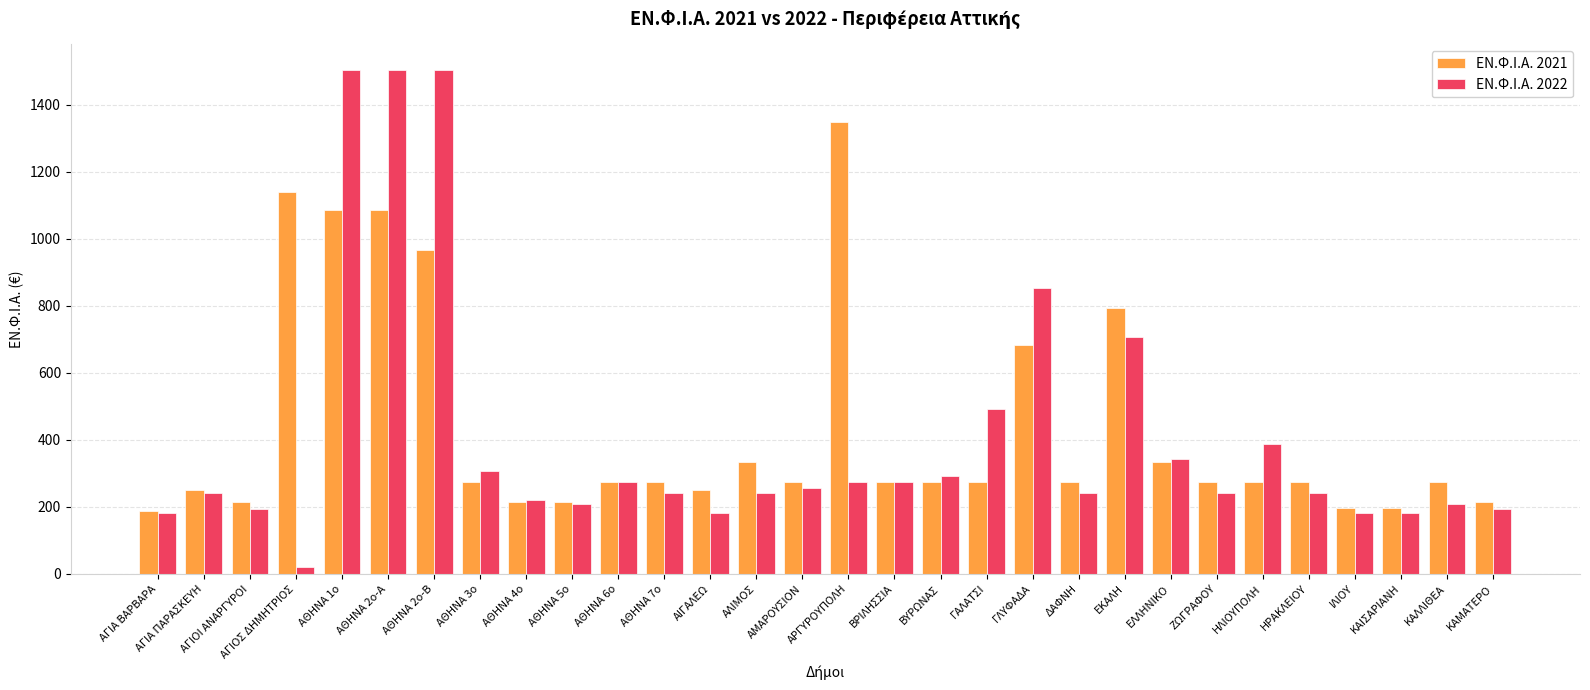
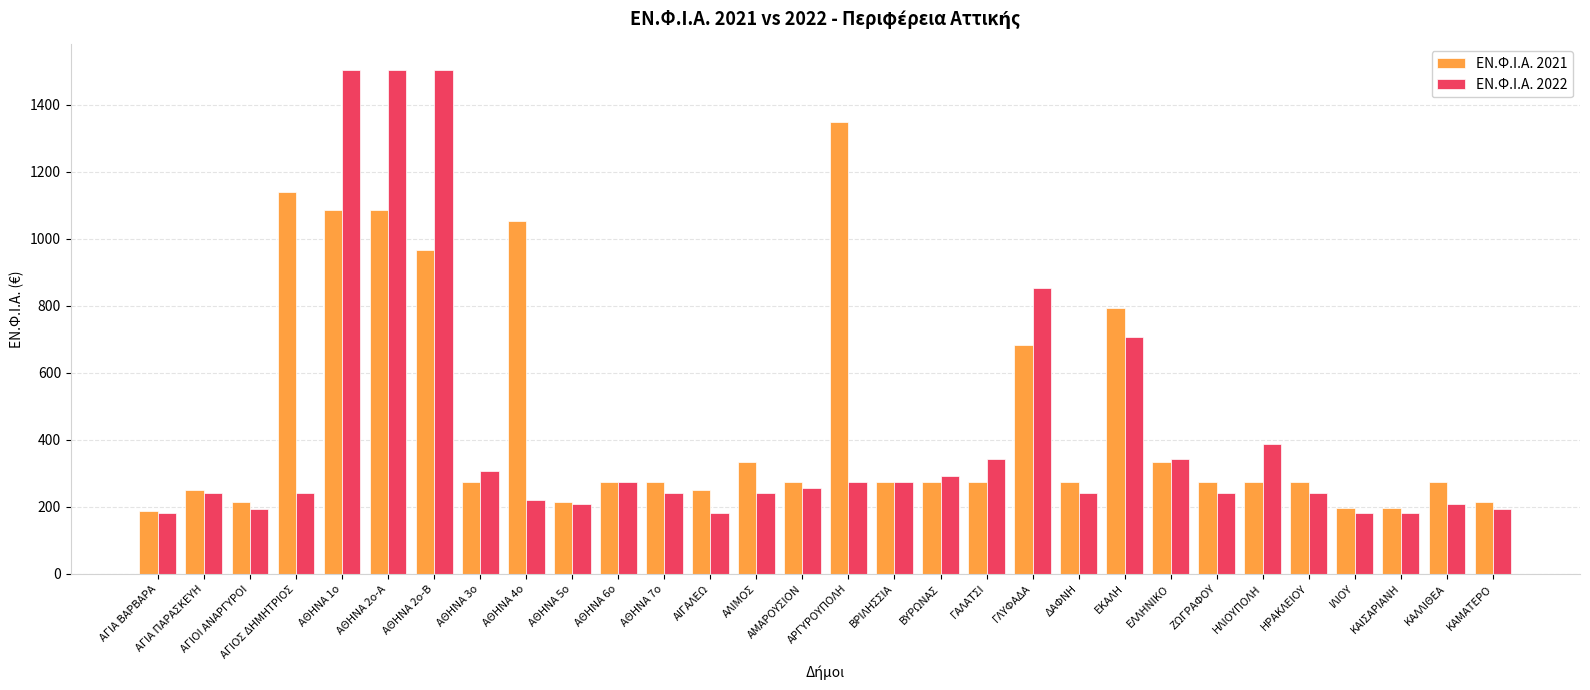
  {
    "ΕΝ.Φ.Ι.Α. 2021": {
      "ΑΓΙΑ ΒΑΡΒΑΡΑ": 190,
      "ΑΓΙΑ ΠΑΡΑΣΚΕΥΗ": 250,
      "ΑΓΙΟΙ ΑΝΑΡΓΥΡΟΙ": 220,
      "ΑΓΙΟΣ ΔΗΜΗΤΡΙΟΣ": 1140,
      "ΑΘΗΝΑ 1ο": 1090,
      "ΑΘΗΝΑ 2ο-Α": 1090,
      "ΑΘΗΝΑ 2ο-Β": 970,
      "ΑΘΗΝΑ 3ο": 280,
-     "ΑΘΗΝΑ 4ο": 220,
+     "ΑΘΗΝΑ 4ο": 1050,
      "ΑΘΗΝΑ 5ο": 220,
      "ΑΘΗΝΑ 6ο": 280,
      "ΑΘΗΝΑ 7ο": 280,
      "ΑΙΓΑΛΕΩ": 250,
      "ΑΛΙΜΟΣ": 330,
      "ΑΜΑΡΟΥΣΙΟΝ": 280,
      "ΑΡΓΥΡΟΥΠΟΛΗ": 1350,
      "ΒΡΙΛΗΣΣΙΑ": 280,
      "ΒΥΡΩΝΑΣ": 280,
      "ΓΑΛΑΤΣΙ": 280,
      "ΓΛΥΦΑΔΑ": 680,
      "ΔΑΦΝΗ": 280,
      "ΕΚΑΛΗ": 790,
      "ΕΛΛΗΝΙΚΟ": 330,
      "ΖΩΓΡΑΦΟΥ": 280,
      "ΗΛΙΟΥΠΟΛΗ": 280,
      "ΗΡΑΚΛΕΙΟΥ": 280,
      "ΙΛΙΟΥ": 200,
      "ΚΑΙΣΑΡΙΑΝΗ": 200,
      "ΚΑΛΛΙΘΕΑ": 280,
      "ΚΑΜΑΤΕΡΟ": 220
    },
    "ΕΝ.Φ.Ι.Α. 2022": {
      "ΑΓΙΑ ΒΑΡΒΑΡΑ": 180,
      "ΑΓΙΑ ΠΑΡΑΣΚΕΥΗ": 240,
      "ΑΓΙΟΙ ΑΝΑΡΓΥΡΟΙ": 200,
-     "ΑΓΙΟΣ ΔΗΜΗΤΡΙΟΣ": 20,
+     "ΑΓΙΟΣ ΔΗΜΗΤΡΙΟΣ": 240,
      "ΑΘΗΝΑ 1ο": 1510,
      "ΑΘΗΝΑ 2ο-Α": 1510,
      "ΑΘΗΝΑ 2ο-Β": 1510,
      "ΑΘΗΝΑ 3ο": 310,
      "ΑΘΗΝΑ 4ο": 220,
      "ΑΘΗΝΑ 5ο": 210,
      "ΑΘΗΝΑ 6ο": 280,
      "ΑΘΗΝΑ 7ο": 240,
      "ΑΙΓΑΛΕΩ": 180,
      "ΑΛΙΜΟΣ": 240,
      "ΑΜΑΡΟΥΣΙΟΝ": 260,
      "ΑΡΓΥΡΟΥΠΟΛΗ": 280,
      "ΒΡΙΛΗΣΣΙΑ": 280,
      "ΒΥΡΩΝΑΣ": 290,
-     "ΓΑΛΑΤΣΙ": 490,
+     "ΓΑΛΑΤΣΙ": 340,
      "ΓΛΥΦΑΔΑ": 850,
      "ΔΑΦΝΗ": 240,
      "ΕΚΑΛΗ": 710,
      "ΕΛΛΗΝΙΚΟ": 340,
      "ΖΩΓΡΑΦΟΥ": 240,
      "ΗΛΙΟΥΠΟΛΗ": 390,
      "ΗΡΑΚΛΕΙΟΥ": 240,
      "ΙΛΙΟΥ": 180,
      "ΚΑΙΣΑΡΙΑΝΗ": 180,
      "ΚΑΛΛΙΘΕΑ": 210,
      "ΚΑΜΑΤΕΡΟ": 200
    }
  }
